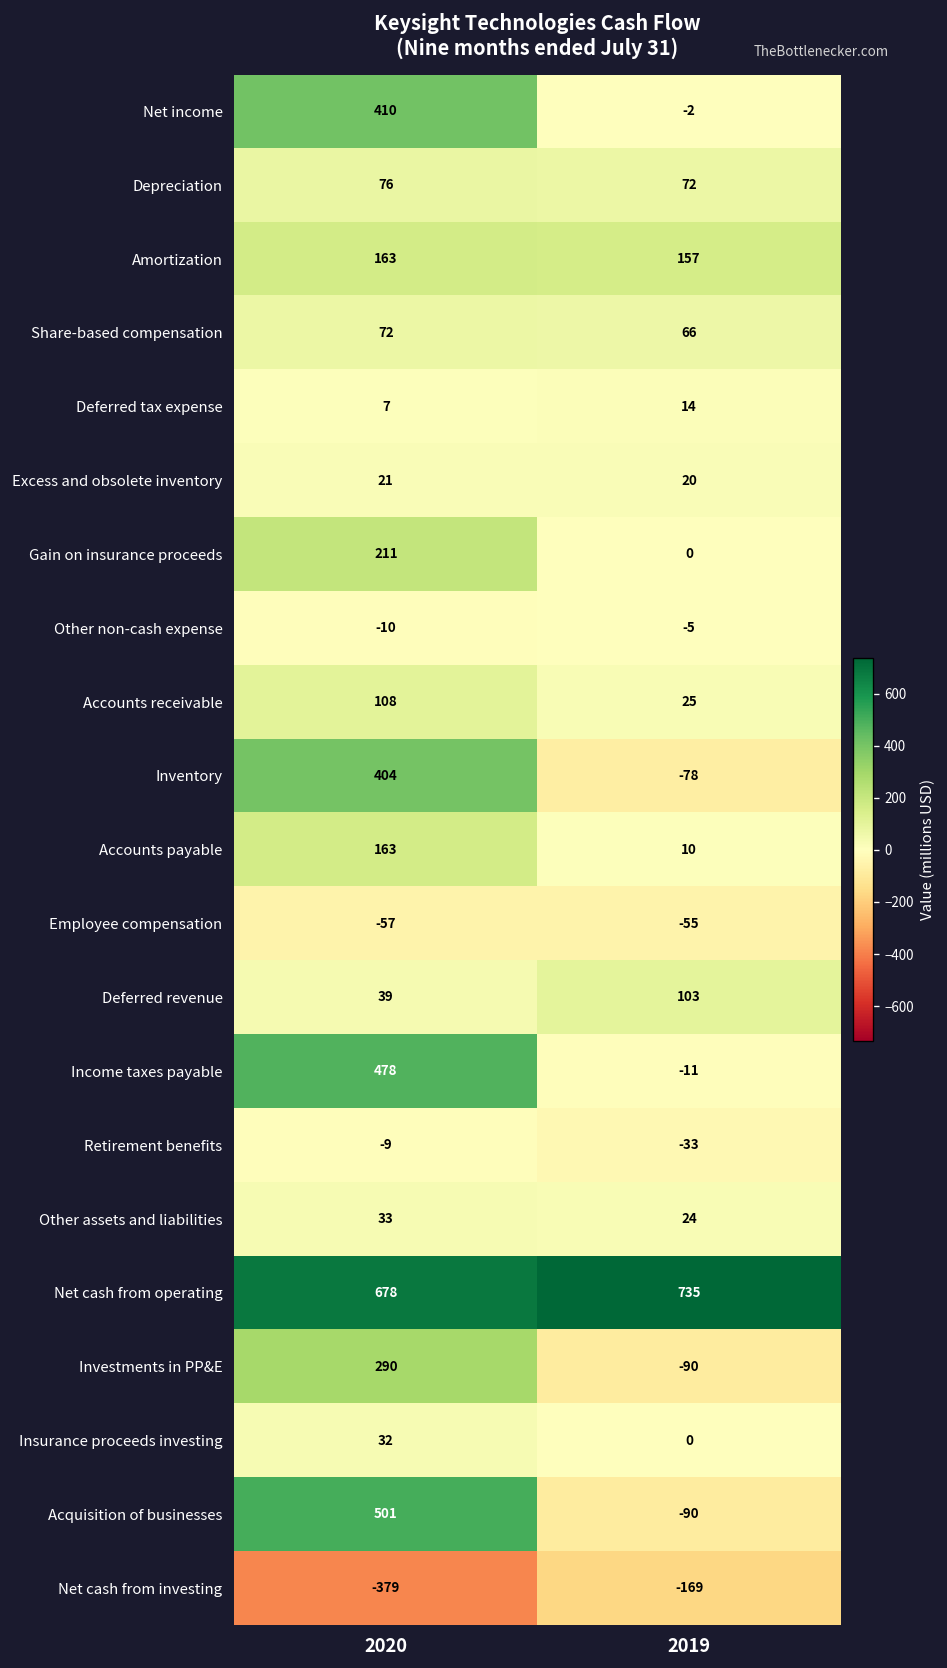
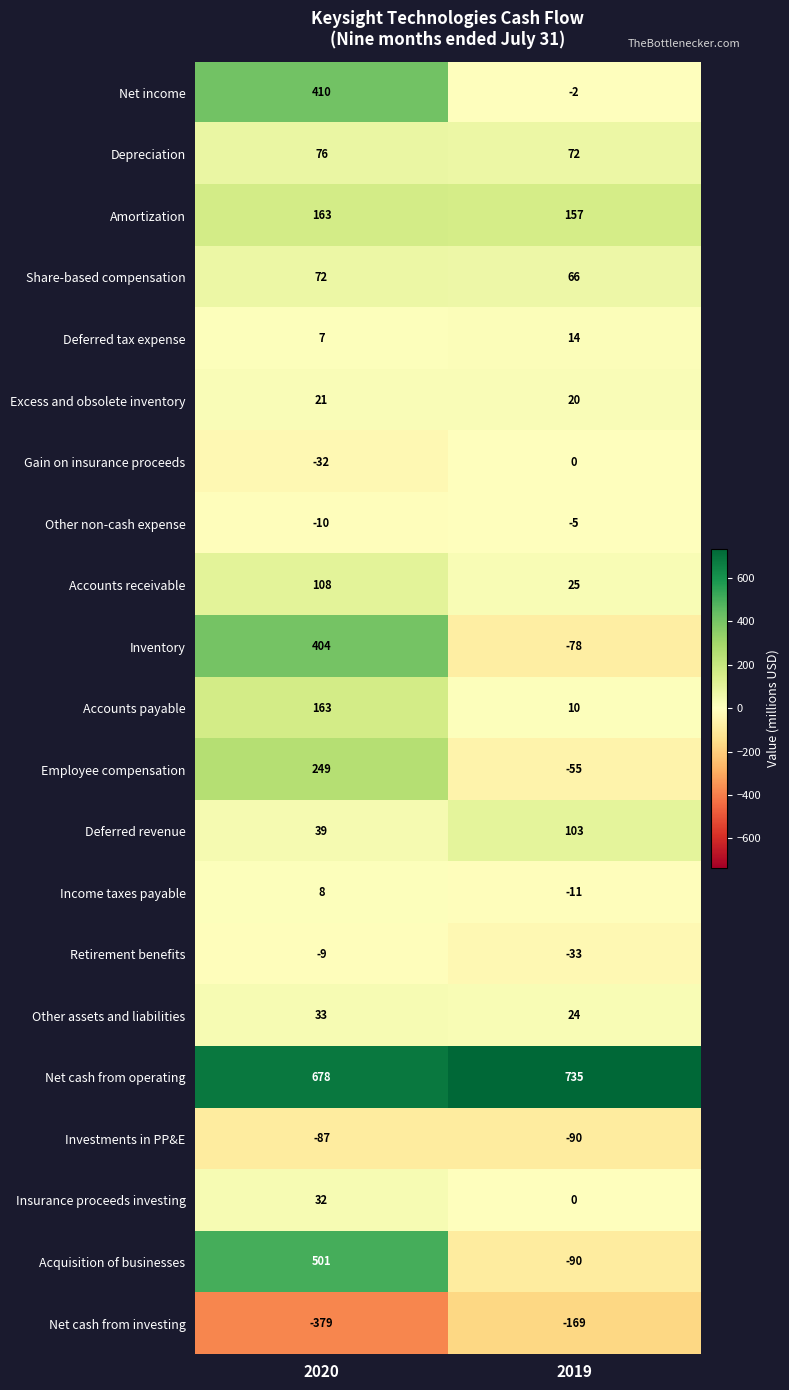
  {
    "Net income": {
      "2020": 410,
      "2019": -2
    },
    "Depreciation": {
      "2020": 76,
      "2019": 72
    },
    "Amortization": {
      "2020": 163,
      "2019": 157
    },
    "Share-based compensation": {
      "2020": 72,
      "2019": 66
    },
    "Deferred tax expense": {
      "2020": 7,
      "2019": 14
    },
    "Excess and obsolete inventory": {
      "2020": 21,
      "2019": 20
    },
    "Gain on insurance proceeds": {
-     "2020": 211,
+     "2020": -32,
      "2019": 0
    },
    "Other non-cash expense": {
      "2020": -10,
      "2019": -5
    },
    "Accounts receivable": {
      "2020": 108,
      "2019": 25
    },
    "Inventory": {
      "2020": 404,
      "2019": -78
    },
    "Accounts payable": {
      "2020": 163,
      "2019": 10
    },
    "Employee compensation": {
-     "2020": -57,
+     "2020": 249,
      "2019": -55
    },
    "Deferred revenue": {
      "2020": 39,
      "2019": 103
    },
    "Income taxes payable": {
-     "2020": 478,
+     "2020": 8,
      "2019": -11
    },
    "Retirement benefits": {
      "2020": -9,
      "2019": -33
    },
    "Other assets and liabilities": {
      "2020": 33,
      "2019": 24
    },
    "Net cash from operating": {
      "2020": 678,
      "2019": 735
    },
    "Investments in PP&E": {
-     "2020": 290,
+     "2020": -87,
      "2019": -90
    },
    "Insurance proceeds investing": {
      "2020": 32,
      "2019": 0
    },
    "Acquisition of businesses": {
      "2020": 501,
      "2019": -90
    },
    "Net cash from investing": {
      "2020": -379,
      "2019": -169
    }
  }
